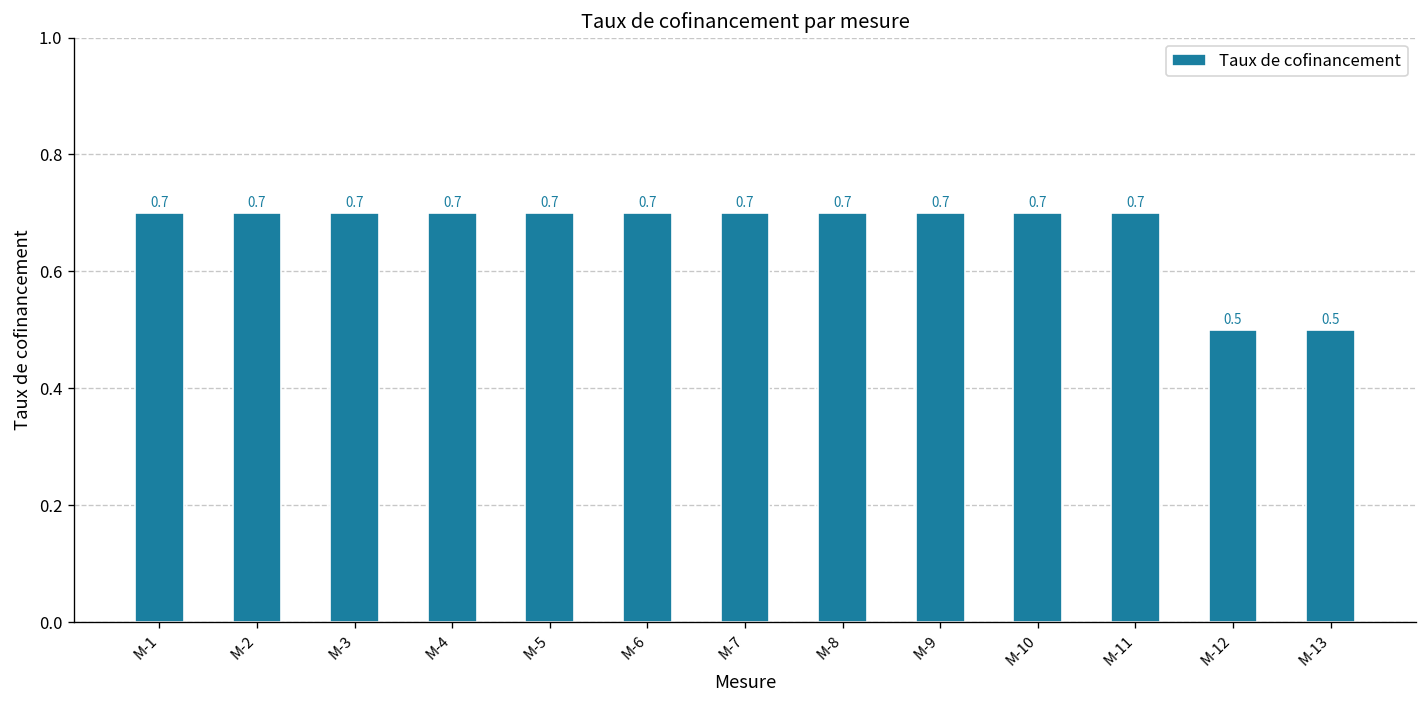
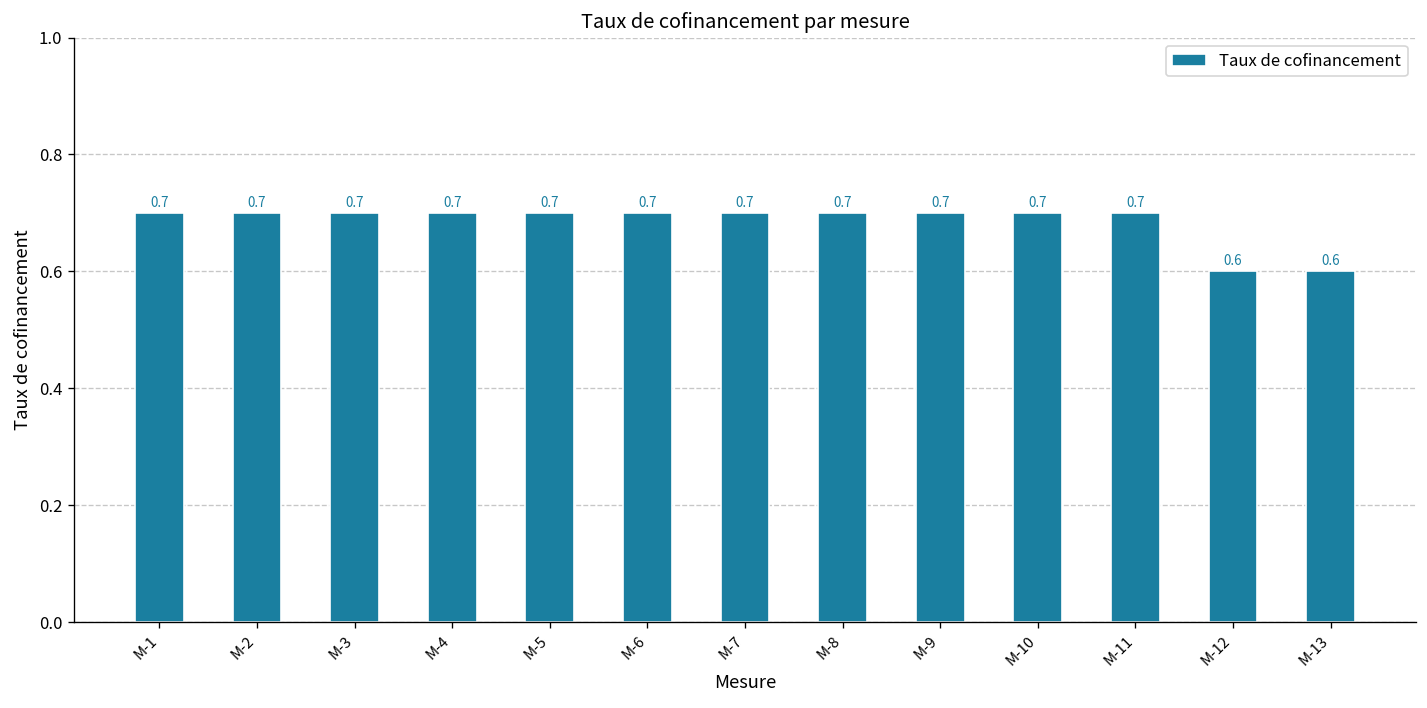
  {
    "M-1": 0.7,
    "M-2": 0.7,
    "M-3": 0.7,
    "M-4": 0.7,
    "M-5": 0.7,
    "M-6": 0.7,
    "M-7": 0.7,
    "M-8": 0.7,
    "M-9": 0.7,
    "M-10": 0.7,
    "M-11": 0.7,
-   "M-12": 0.5,
-   "M-13": 0.5
+   "M-12": 0.6,
+   "M-13": 0.6
  }
